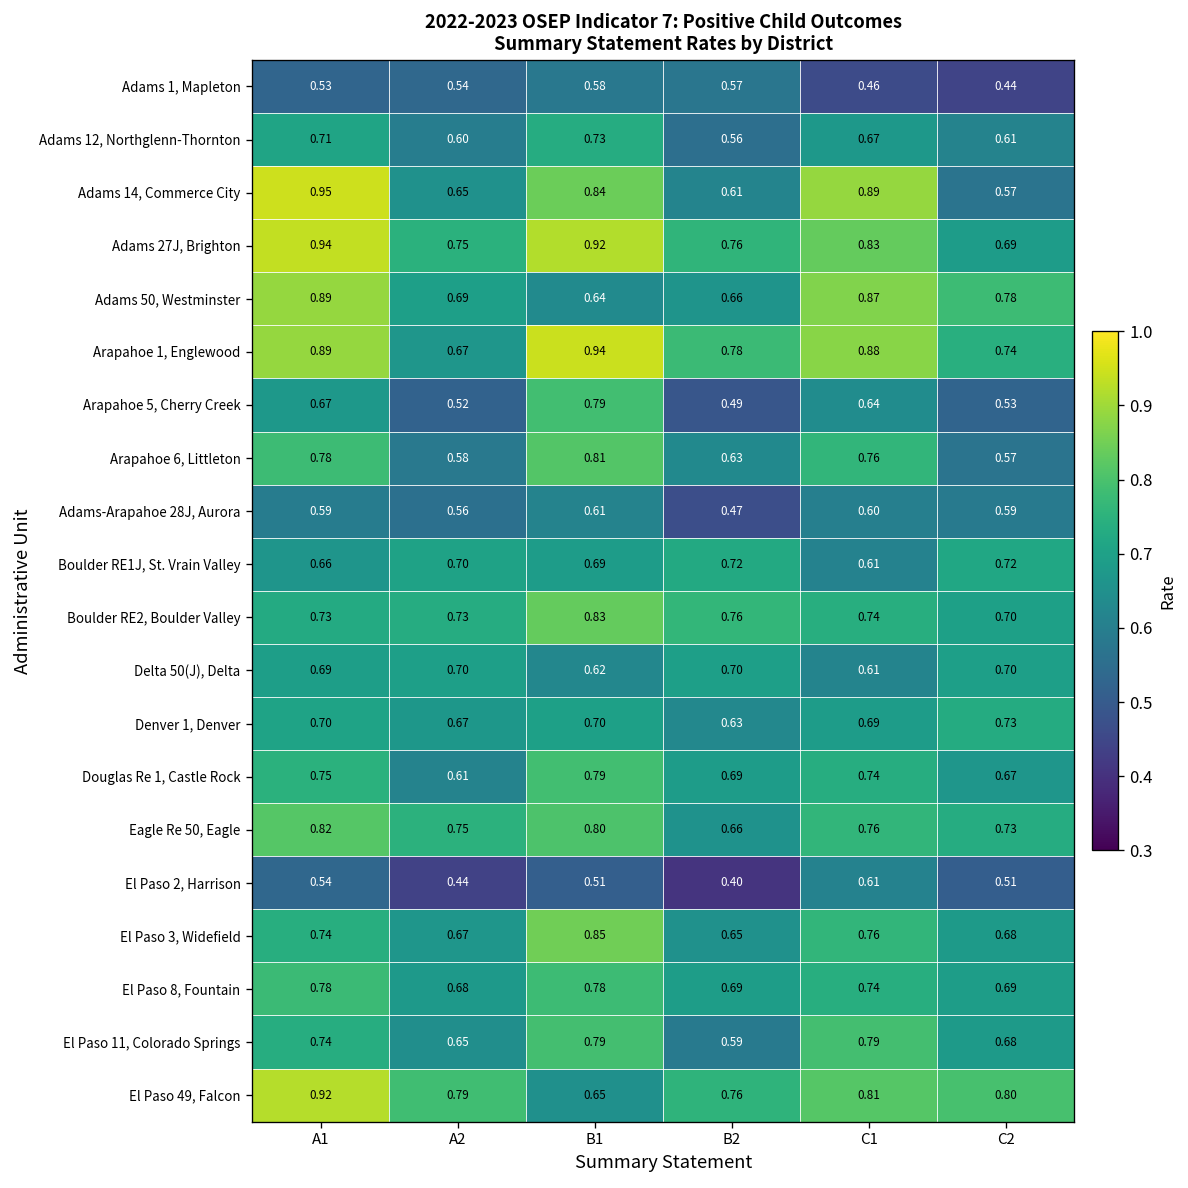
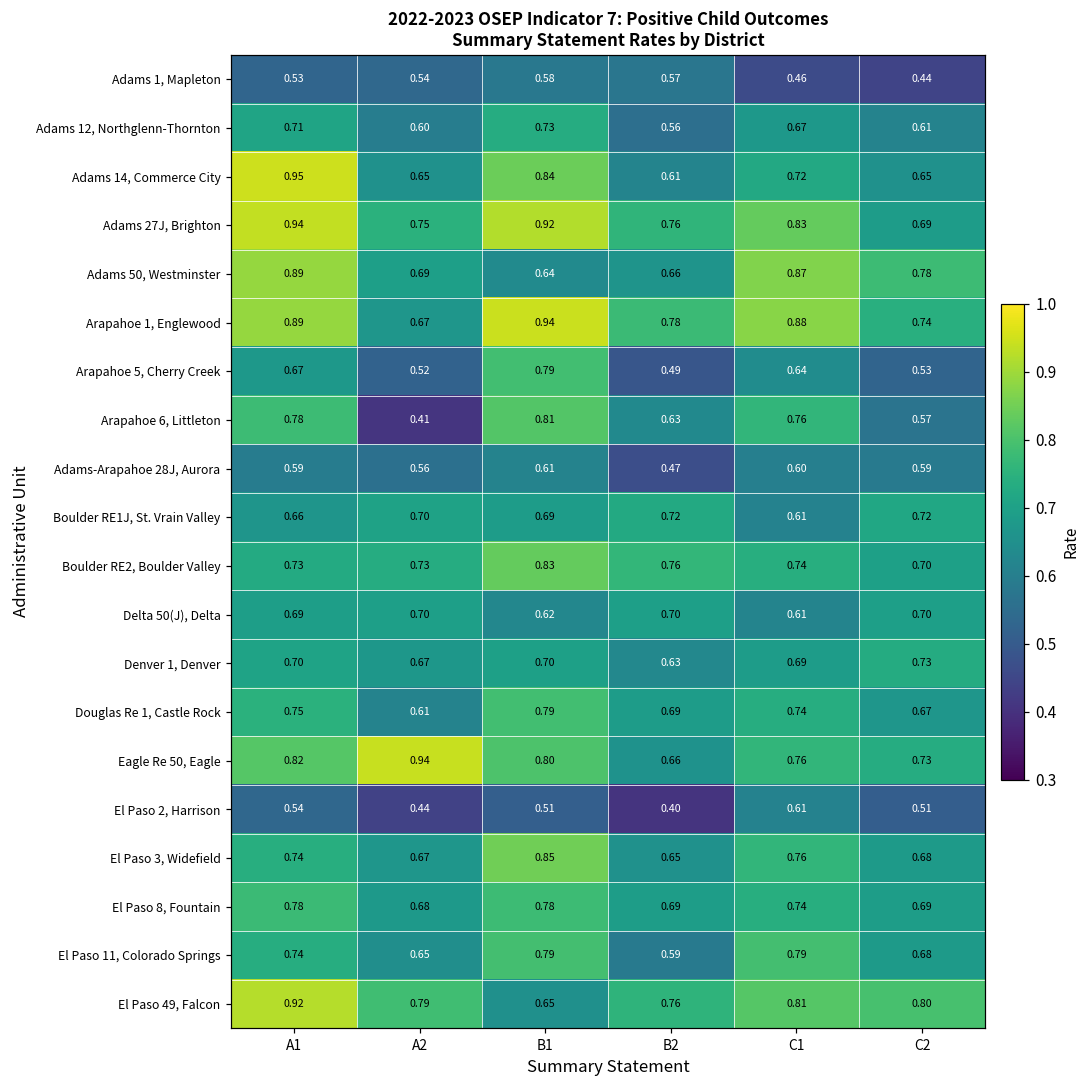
  {
    "Adams 1, Mapleton": {
      "A1": 0.53,
      "A2": 0.54,
      "B1": 0.58,
      "B2": 0.57,
      "C1": 0.46,
      "C2": 0.44
    },
    "Adams 12, Northglenn-Thornton": {
      "A1": 0.71,
      "A2": 0.60,
      "B1": 0.73,
      "B2": 0.56,
      "C1": 0.67,
      "C2": 0.61
    },
    "Adams 14, Commerce City": {
      "A1": 0.95,
      "A2": 0.65,
      "B1": 0.84,
      "B2": 0.61,
-     "C1": 0.89,
-     "C2": 0.57
+     "C1": 0.72,
+     "C2": 0.65
    },
    "Adams 27J, Brighton": {
      "A1": 0.94,
      "A2": 0.75,
      "B1": 0.92,
      "B2": 0.76,
      "C1": 0.83,
      "C2": 0.69
    },
    "Adams 50, Westminster": {
      "A1": 0.89,
      "A2": 0.69,
      "B1": 0.64,
      "B2": 0.66,
      "C1": 0.87,
      "C2": 0.78
    },
    "Arapahoe 1, Englewood": {
      "A1": 0.89,
      "A2": 0.67,
      "B1": 0.94,
      "B2": 0.78,
      "C1": 0.88,
      "C2": 0.74
    },
    "Arapahoe 5, Cherry Creek": {
      "A1": 0.67,
      "A2": 0.52,
      "B1": 0.79,
      "B2": 0.49,
      "C1": 0.64,
      "C2": 0.53
    },
    "Arapahoe 6, Littleton": {
      "A1": 0.78,
-     "A2": 0.58,
+     "A2": 0.41,
      "B1": 0.81,
      "B2": 0.63,
      "C1": 0.76,
      "C2": 0.57
    },
    "Adams-Arapahoe 28J, Aurora": {
      "A1": 0.59,
      "A2": 0.56,
      "B1": 0.61,
      "B2": 0.47,
      "C1": 0.60,
      "C2": 0.59
    },
    "Boulder RE1J, St. Vrain Valley": {
      "A1": 0.66,
      "A2": 0.70,
      "B1": 0.69,
      "B2": 0.72,
      "C1": 0.61,
      "C2": 0.72
    },
    "Boulder RE2, Boulder Valley": {
      "A1": 0.73,
      "A2": 0.73,
      "B1": 0.83,
      "B2": 0.76,
      "C1": 0.74,
      "C2": 0.70
    },
    "Delta 50(J), Delta": {
      "A1": 0.69,
      "A2": 0.70,
      "B1": 0.62,
      "B2": 0.70,
      "C1": 0.61,
      "C2": 0.70
    },
    "Denver 1, Denver": {
      "A1": 0.70,
      "A2": 0.67,
      "B1": 0.70,
      "B2": 0.63,
      "C1": 0.69,
      "C2": 0.73
    },
    "Douglas Re 1, Castle Rock": {
      "A1": 0.75,
      "A2": 0.61,
      "B1": 0.79,
      "B2": 0.69,
      "C1": 0.74,
      "C2": 0.67
    },
    "Eagle Re 50, Eagle": {
      "A1": 0.82,
-     "A2": 0.75,
+     "A2": 0.94,
      "B1": 0.80,
      "B2": 0.66,
      "C1": 0.76,
      "C2": 0.73
    },
    "El Paso 2, Harrison": {
      "A1": 0.54,
      "A2": 0.44,
      "B1": 0.51,
      "B2": 0.40,
      "C1": 0.61,
      "C2": 0.51
    },
    "El Paso 3, Widefield": {
      "A1": 0.74,
      "A2": 0.67,
      "B1": 0.85,
      "B2": 0.65,
      "C1": 0.76,
      "C2": 0.68
    },
    "El Paso 8, Fountain": {
      "A1": 0.78,
      "A2": 0.68,
      "B1": 0.78,
      "B2": 0.69,
      "C1": 0.74,
      "C2": 0.69
    },
    "El Paso 11, Colorado Springs": {
      "A1": 0.74,
      "A2": 0.65,
      "B1": 0.79,
      "B2": 0.59,
      "C1": 0.79,
      "C2": 0.68
    },
    "El Paso 49, Falcon": {
      "A1": 0.92,
      "A2": 0.79,
      "B1": 0.65,
      "B2": 0.76,
      "C1": 0.81,
      "C2": 0.80
    }
  }
